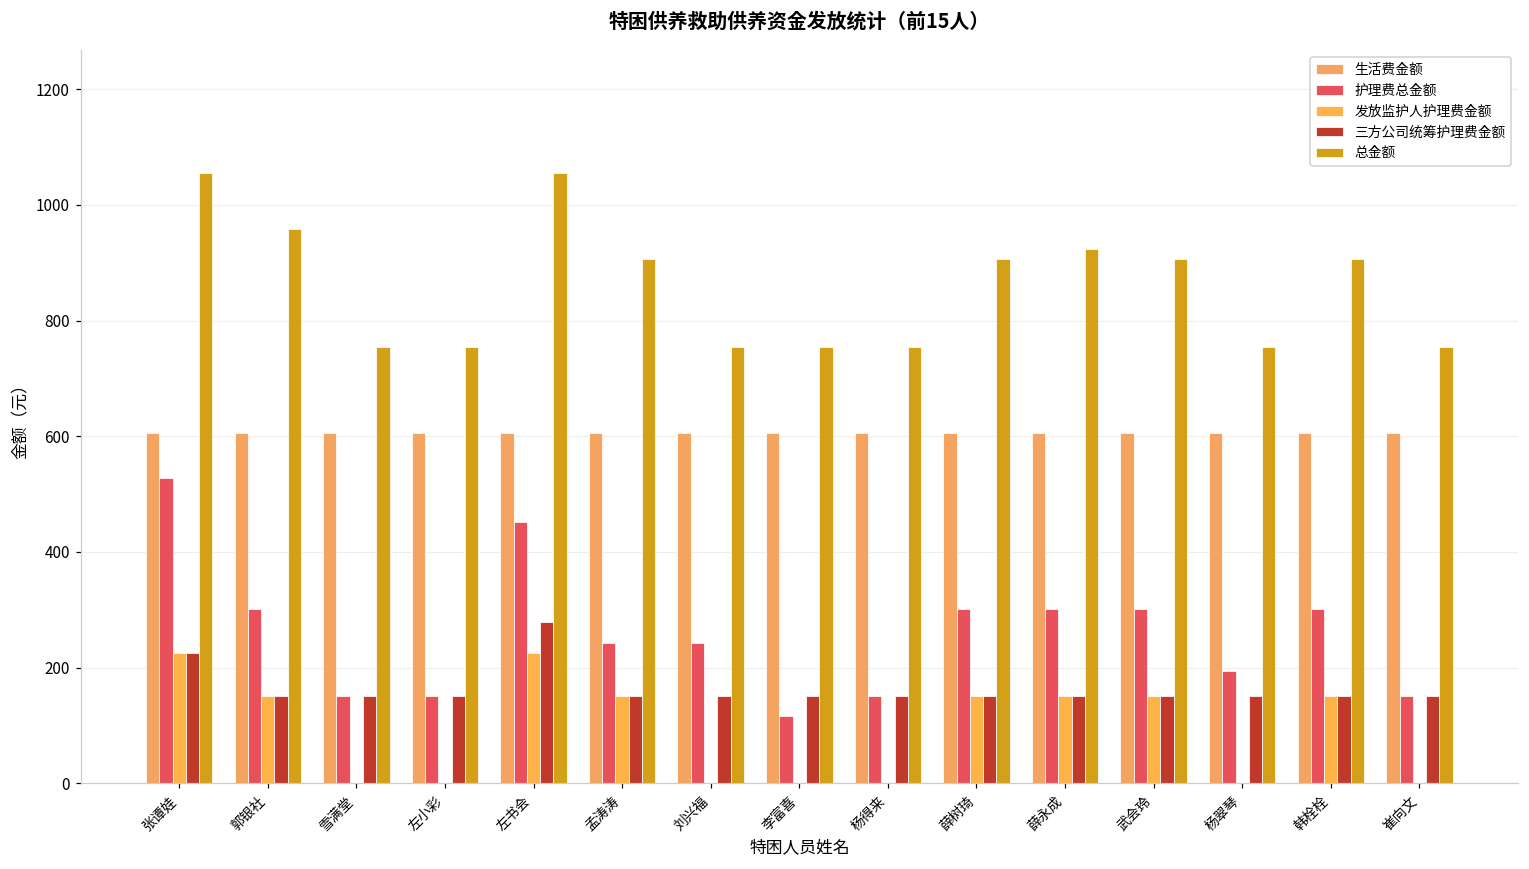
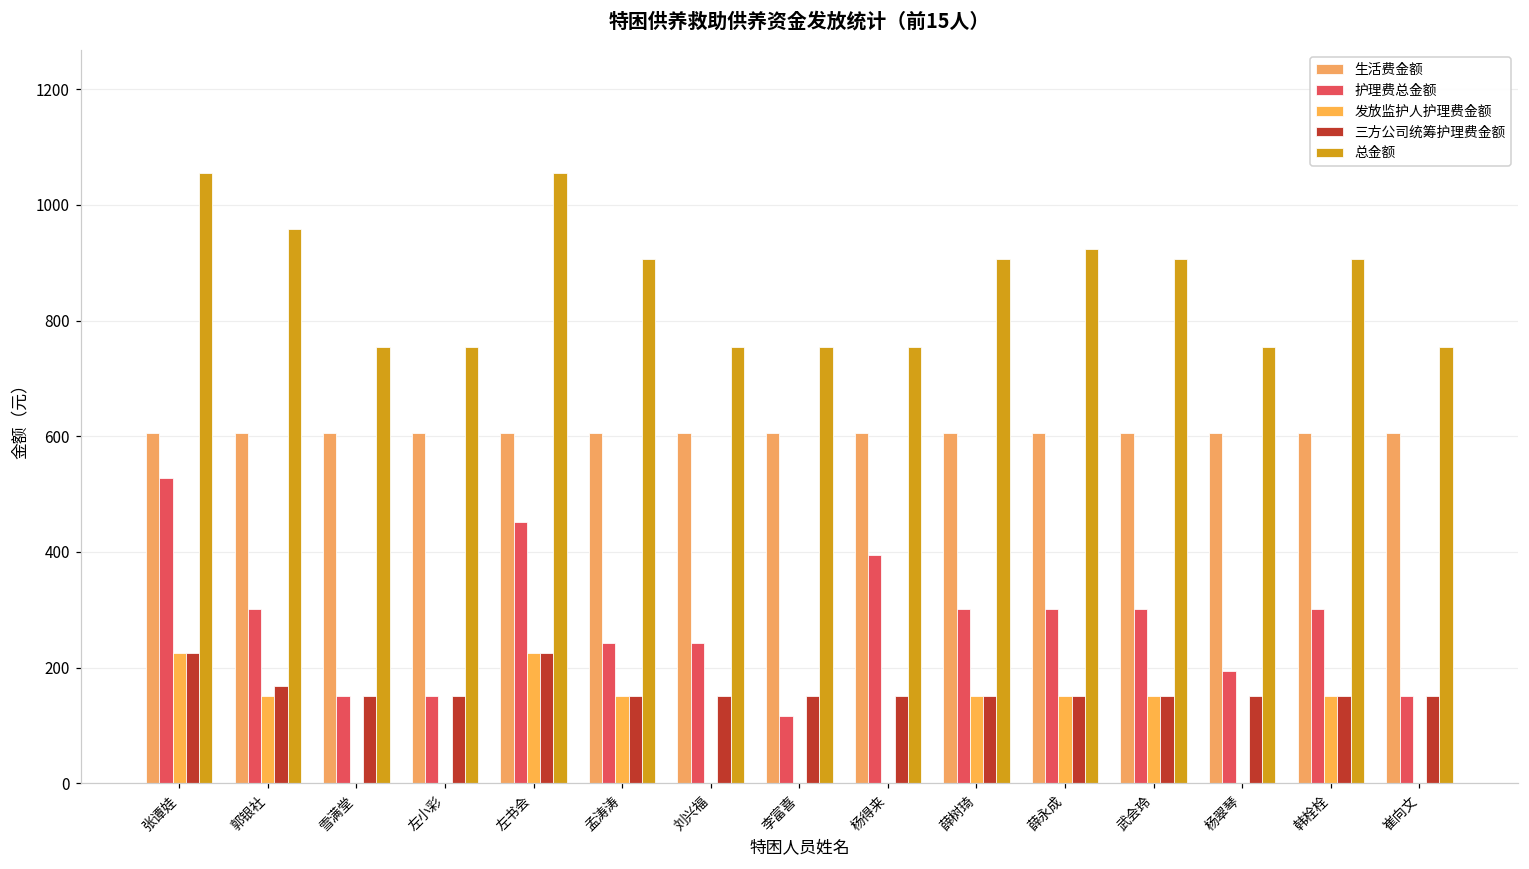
  {
    "护理费总金额": {
      "张谭娃": 530,
      "郭银社": 300,
      "雪满堂": 150,
      "左小彩": 150,
      "左书会": 450,
      "孟涛涛": 240,
      "刘兴福": 240,
      "李富喜": 120,
-     "杨得来": 150,
+     "杨得来": 400,
      "薛树琦": 300,
      "薛永成": 300,
      "武会玲": 300,
      "杨翠琴": 190,
      "韩栓栓": 300,
      "崔向文": 150
    },
    "三方公司统筹护理费金额": {
      "张谭娃": 230,
-     "郭银社": 150,
+     "郭银社": 170,
      "雪满堂": 150,
      "左小彩": 150,
-     "左书会": 280,
+     "左书会": 230,
      "孟涛涛": 150,
      "刘兴福": 150,
      "李富喜": 150,
      "杨得来": 150,
      "薛树琦": 150,
      "薛永成": 150,
      "武会玲": 150,
      "杨翠琴": 150,
      "韩栓栓": 150,
      "崔向文": 150
    },
    "总金额": {
      "张谭娃": 1060,
      "郭银社": 960,
      "雪满堂": 760,
      "左小彩": 760,
      "左书会": 1060,
      "孟涛涛": 910,
      "刘兴福": 760,
      "李富喜": 760,
      "杨得来": 760,
      "薛树琦": 910,
      "薛永成": 920,
      "武会玲": 910,
      "杨翠琴": 760,
      "韩栓栓": 910,
      "崔向文": 760
    }
  }
